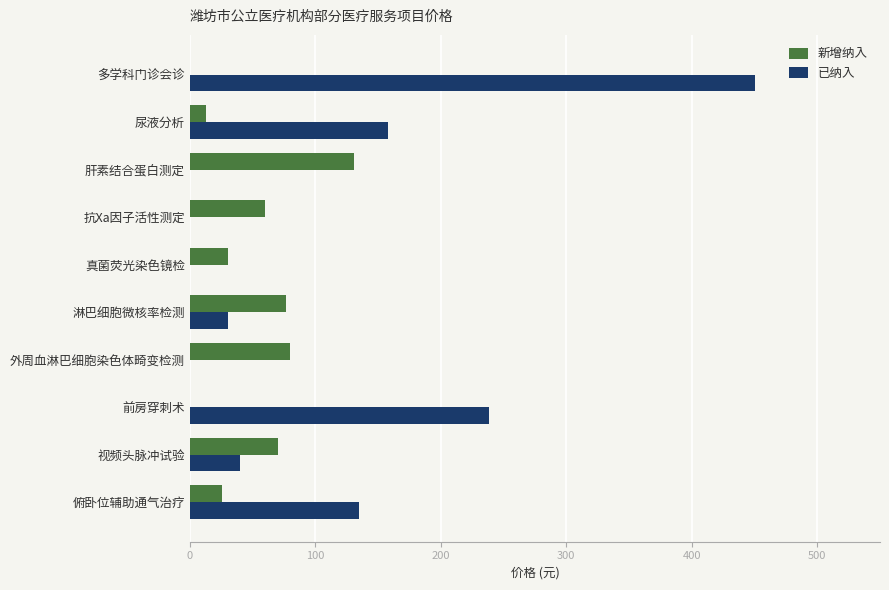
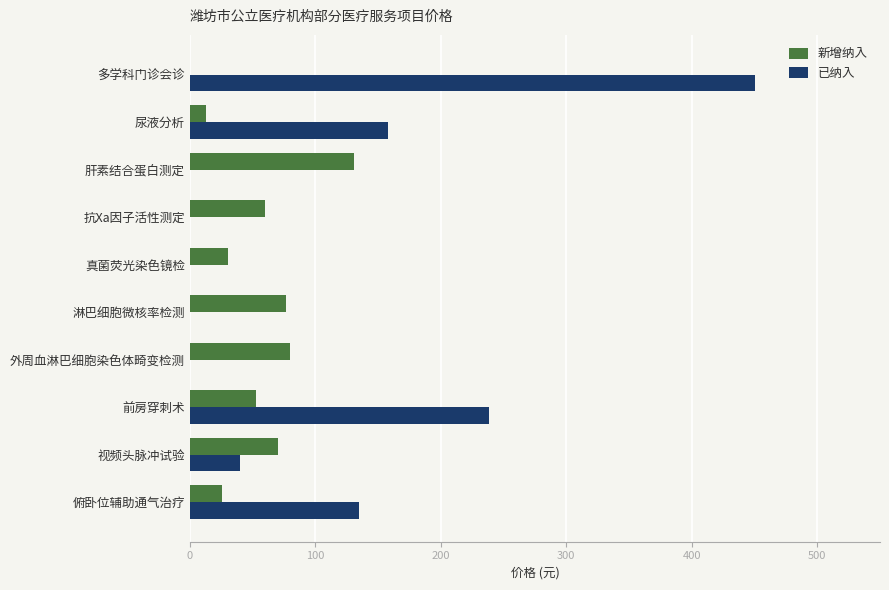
  {
    "新增纳入": {
      "多学科门诊会诊": 0,
      "尿液分析": 13,
      "肝素结合蛋白测定": 131,
      "抗Xa因子活性测定": 60,
      "真菌荧光染色镜检": 30,
      "淋巴细胞微核率检测": 77,
      "外周血淋巴细胞染色体畸变检测": 80,
-     "前房穿刺术": 0,
+     "前房穿刺术": 53,
      "视频头脉冲试验": 70,
      "俯卧位辅助通气治疗": 26
    },
    "已纳入": {
      "多学科门诊会诊": 450,
      "尿液分析": 158,
      "肝素结合蛋白测定": 0,
      "抗Xa因子活性测定": 0,
      "真菌荧光染色镜检": 0,
-     "淋巴细胞微核率检测": 30,
+     "淋巴细胞微核率检测": 0,
      "外周血淋巴细胞染色体畸变检测": 0,
      "前房穿刺术": 238,
      "视频头脉冲试验": 40,
      "俯卧位辅助通气治疗": 135
    }
  }
